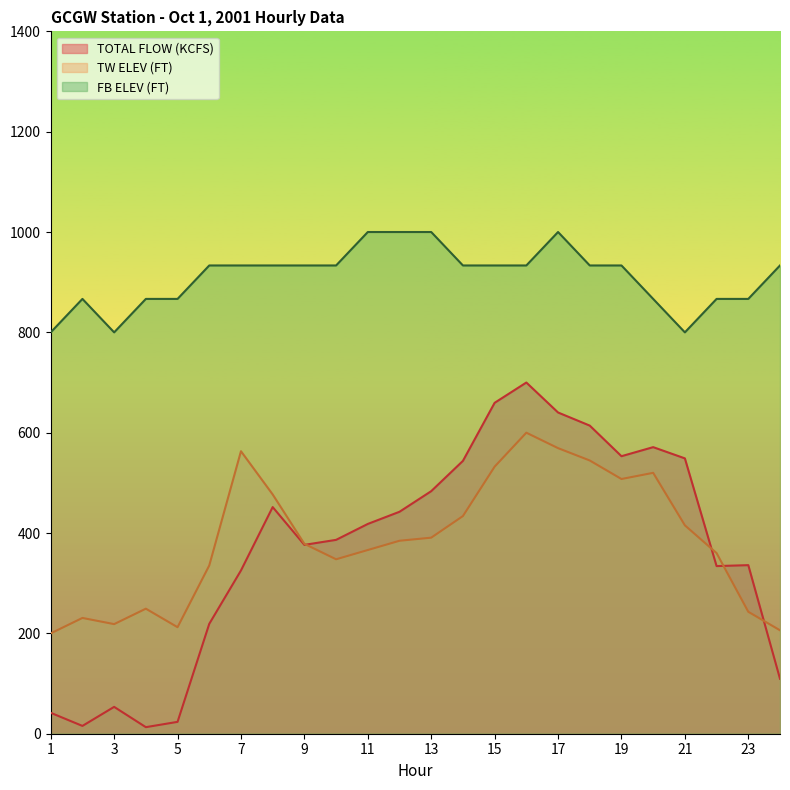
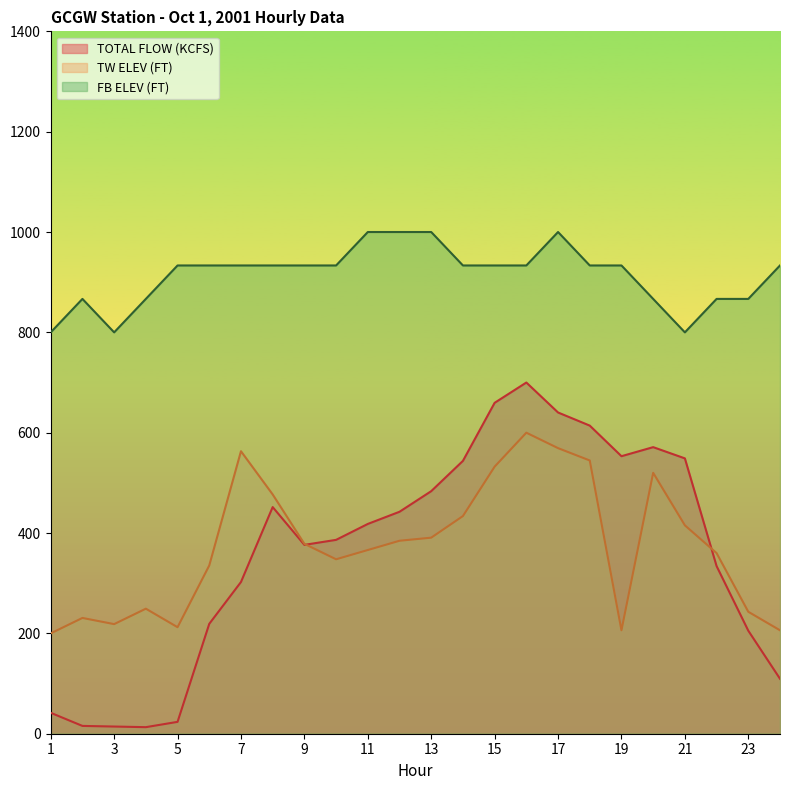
  {
    "TOTAL FLOW (KCFS)": {
      "1": 40,
-     "3": 50,
+     "3": 10,
      "5": 20,
-     "7": 330,
+     "7": 300,
      "11": 420,
      "13": 480,
      "15": 660,
      "17": 640,
      "19": 550,
      "21": 550,
-     "23": 340
+     "23": 210
    },
    "TW ELEV (FT)": {
      "1": 200,
      "3": 220,
      "5": 210,
      "7": 560,
      "11": 370,
      "13": 390,
      "15": 530,
      "17": 570,
-     "19": 510,
+     "19": 210,
      "21": 420,
      "23": 240
    },
    "FB ELEV (FT)": {
      "1": 800,
      "3": 800,
-     "5": 870,
+     "5": 930,
      "7": 930,
      "9": 930,
      "11": 1000,
      "13": 1000,
      "15": 930,
      "17": 1000,
      "19": 930,
      "21": 800,
      "23": 870
    }
  }
